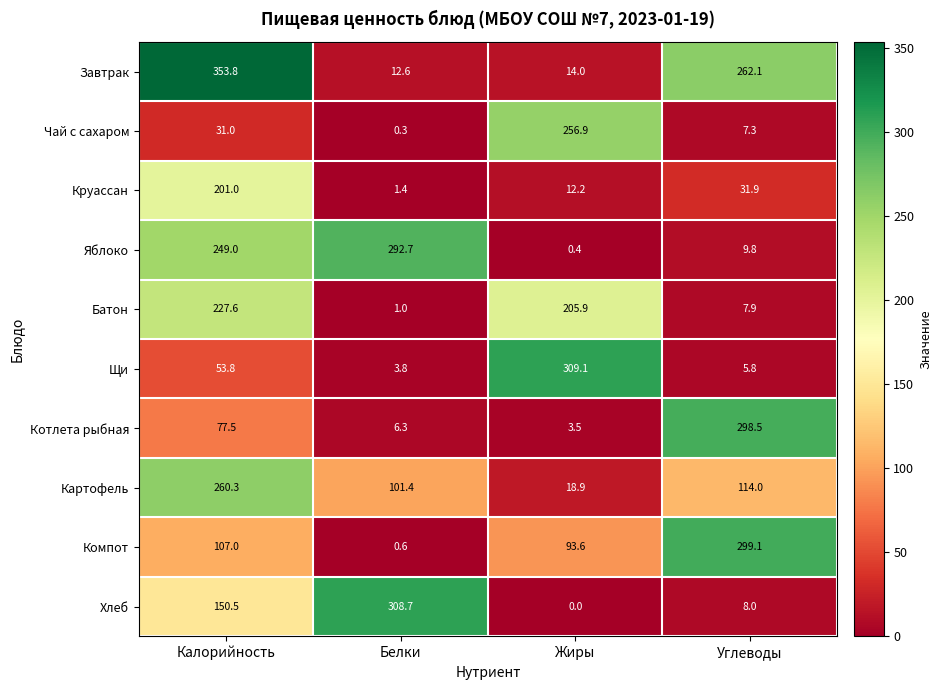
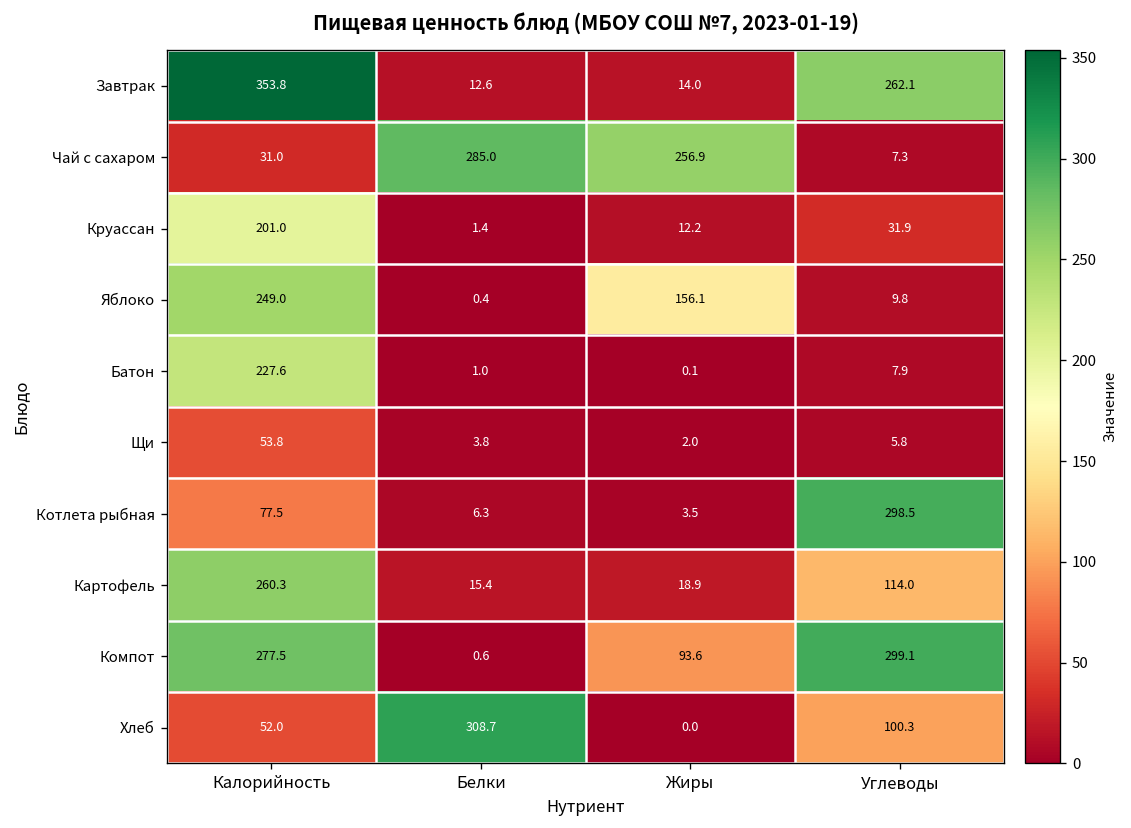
  {
    "Завтрак": {
      "Калорийность": 353.8,
      "Белки": 12.6,
      "Жиры": 14.0,
      "Углеводы": 262.1
    },
    "Чай с сахаром": {
      "Калорийность": 31.0,
-     "Белки": 0.3,
+     "Белки": 285.0,
      "Жиры": 256.9,
      "Углеводы": 7.3
    },
    "Круассан": {
      "Калорийность": 201.0,
      "Белки": 1.4,
      "Жиры": 12.2,
      "Углеводы": 31.9
    },
    "Яблоко": {
      "Калорийность": 249.0,
-     "Белки": 292.7,
-     "Жиры": 0.4,
+     "Белки": 0.4,
+     "Жиры": 156.1,
      "Углеводы": 9.8
    },
    "Батон": {
      "Калорийность": 227.6,
      "Белки": 1.0,
-     "Жиры": 205.9,
+     "Жиры": 0.1,
      "Углеводы": 7.9
    },
    "Щи": {
      "Калорийность": 53.8,
      "Белки": 3.8,
-     "Жиры": 309.1,
+     "Жиры": 2.0,
      "Углеводы": 5.8
    },
    "Котлета рыбная": {
      "Калорийность": 77.5,
      "Белки": 6.3,
      "Жиры": 3.5,
      "Углеводы": 298.5
    },
    "Картофель": {
      "Калорийность": 260.3,
-     "Белки": 101.4,
+     "Белки": 15.4,
      "Жиры": 18.9,
      "Углеводы": 114.0
    },
    "Компот": {
-     "Калорийность": 107.0,
+     "Калорийность": 277.5,
      "Белки": 0.6,
      "Жиры": 93.6,
      "Углеводы": 299.1
    },
    "Хлеб": {
-     "Калорийность": 150.5,
+     "Калорийность": 52.0,
      "Белки": 308.7,
      "Жиры": 0.0,
-     "Углеводы": 8.0
+     "Углеводы": 100.3
    }
  }
